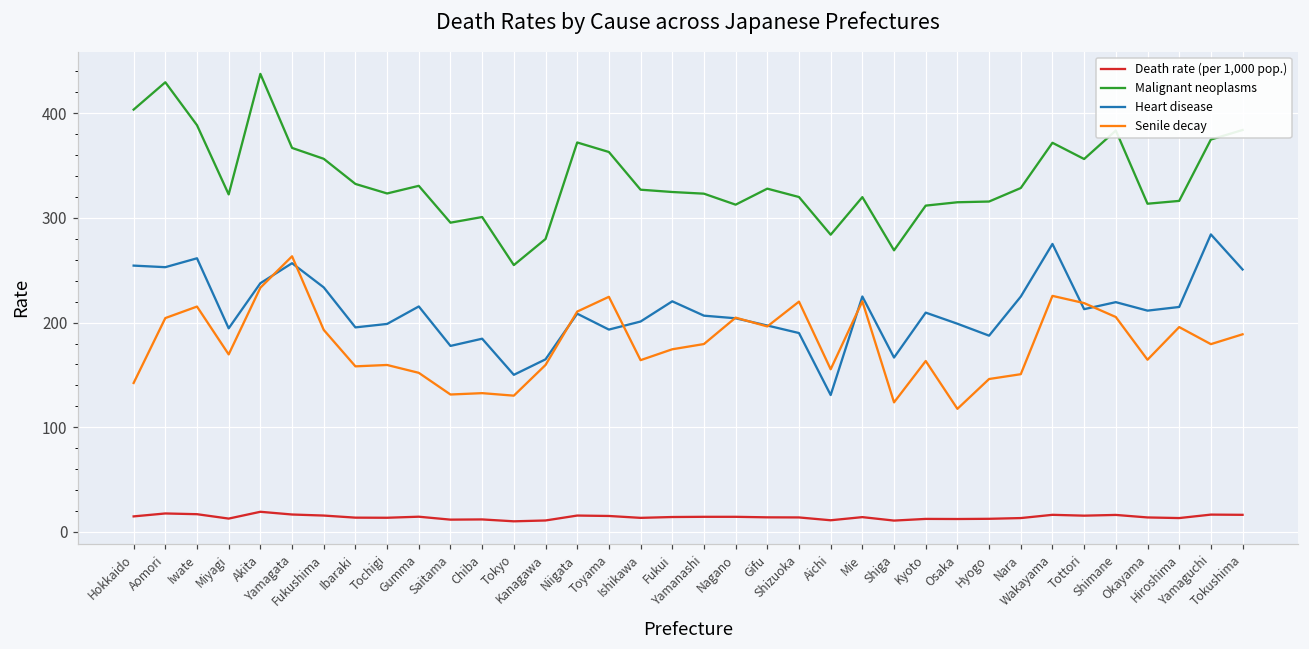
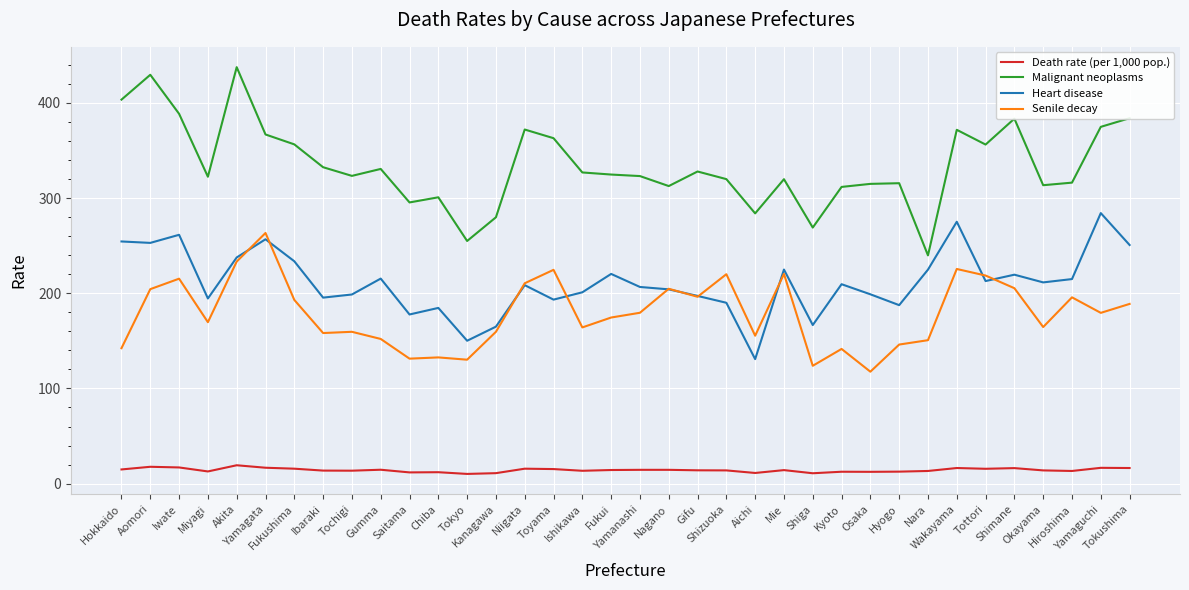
  {
    "Death rate (per 1,000 pop.)": {
      "Hokkaido": 10,
      "Aomori": 20,
      "Iwate": 20,
      "Miyagi": 10,
      "Akita": 20,
      "Yamagata": 20,
      "Fukushima": 20,
      "Ibaraki": 10,
      "Tochigi": 10,
      "Gumma": 10,
      "Saitama": 10,
      "Chiba": 10,
      "Tokyo": 10,
      "Kanagawa": 10,
      "Niigata": 20,
      "Toyama": 20,
      "Ishikawa": 10,
      "Fukui": 10,
      "Yamanashi": 10,
      "Nagano": 10,
      "Gifu": 10,
      "Shizuoka": 10,
      "Aichi": 10,
      "Mie": 10,
      "Shiga": 10,
      "Kyoto": 10,
      "Osaka": 10,
      "Hyogo": 10,
      "Nara": 10,
      "Wakayama": 20,
      "Tottori": 20,
      "Shimane": 20,
      "Okayama": 10,
      "Hiroshima": 10,
      "Yamaguchi": 20,
      "Tokushima": 20
    },
    "Malignant neoplasms": {
      "Hokkaido": 400,
      "Aomori": 430,
      "Iwate": 390,
      "Miyagi": 320,
      "Akita": 440,
      "Yamagata": 370,
      "Fukushima": 360,
      "Ibaraki": 330,
      "Tochigi": 320,
      "Gumma": 330,
      "Saitama": 300,
      "Chiba": 300,
      "Tokyo": 250,
      "Kanagawa": 280,
      "Niigata": 370,
      "Toyama": 360,
      "Ishikawa": 330,
      "Fukui": 320,
      "Yamanashi": 320,
      "Nagano": 310,
      "Gifu": 330,
      "Shizuoka": 320,
      "Aichi": 280,
      "Mie": 320,
      "Shiga": 270,
      "Kyoto": 310,
      "Osaka": 310,
      "Hyogo": 320,
-     "Nara": 330,
+     "Nara": 240,
      "Wakayama": 370,
      "Tottori": 360,
      "Okayama": 310,
      "Hiroshima": 320,
      "Yamaguchi": 370
    },
    "Heart disease": {
      "Hokkaido": 250,
      "Aomori": 250,
      "Iwate": 260,
      "Miyagi": 190,
      "Akita": 240,
      "Yamagata": 260,
      "Fukushima": 230,
      "Ibaraki": 200,
      "Tochigi": 200,
      "Gumma": 220,
      "Saitama": 180,
      "Chiba": 180,
      "Tokyo": 150,
      "Kanagawa": 160,
      "Toyama": 190,
      "Ishikawa": 200,
      "Fukui": 220,
      "Yamanashi": 210,
      "Shizuoka": 190,
      "Aichi": 130,
      "Mie": 220,
      "Shiga": 170,
      "Kyoto": 210,
      "Osaka": 200,
      "Hyogo": 190,
      "Nara": 220,
      "Wakayama": 280,
      "Tottori": 210,
      "Shimane": 220,
      "Okayama": 210,
      "Hiroshima": 210,
      "Yamaguchi": 280,
      "Tokushima": 250
    },
    "Senile decay": {
      "Hokkaido": 140,
      "Aomori": 200,
      "Iwate": 220,
      "Miyagi": 170,
      "Akita": 230,
      "Yamagata": 260,
      "Fukushima": 190,
      "Ibaraki": 160,
      "Tochigi": 160,
      "Gumma": 150,
      "Saitama": 130,
      "Chiba": 130,
      "Tokyo": 130,
      "Kanagawa": 160,
      "Toyama": 220,
      "Ishikawa": 160,
      "Fukui": 170,
      "Yamanashi": 180,
      "Shizuoka": 220,
      "Aichi": 160,
      "Mie": 220,
      "Shiga": 120,
-     "Kyoto": 160,
+     "Kyoto": 140,
      "Osaka": 120,
      "Hyogo": 150,
      "Nara": 150,
      "Wakayama": 230,
      "Tottori": 220,
      "Shimane": 210,
      "Okayama": 160,
      "Hiroshima": 200,
      "Yamaguchi": 180,
      "Tokushima": 190
    }
  }
